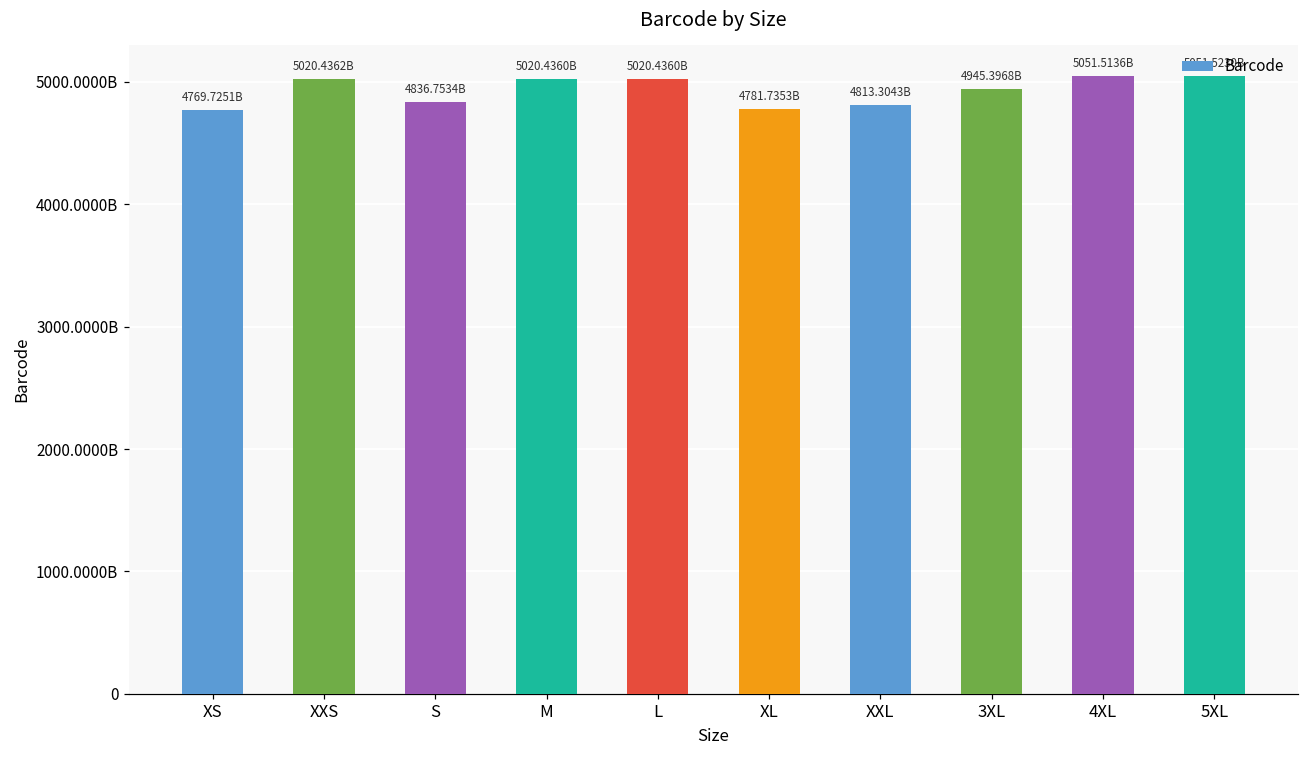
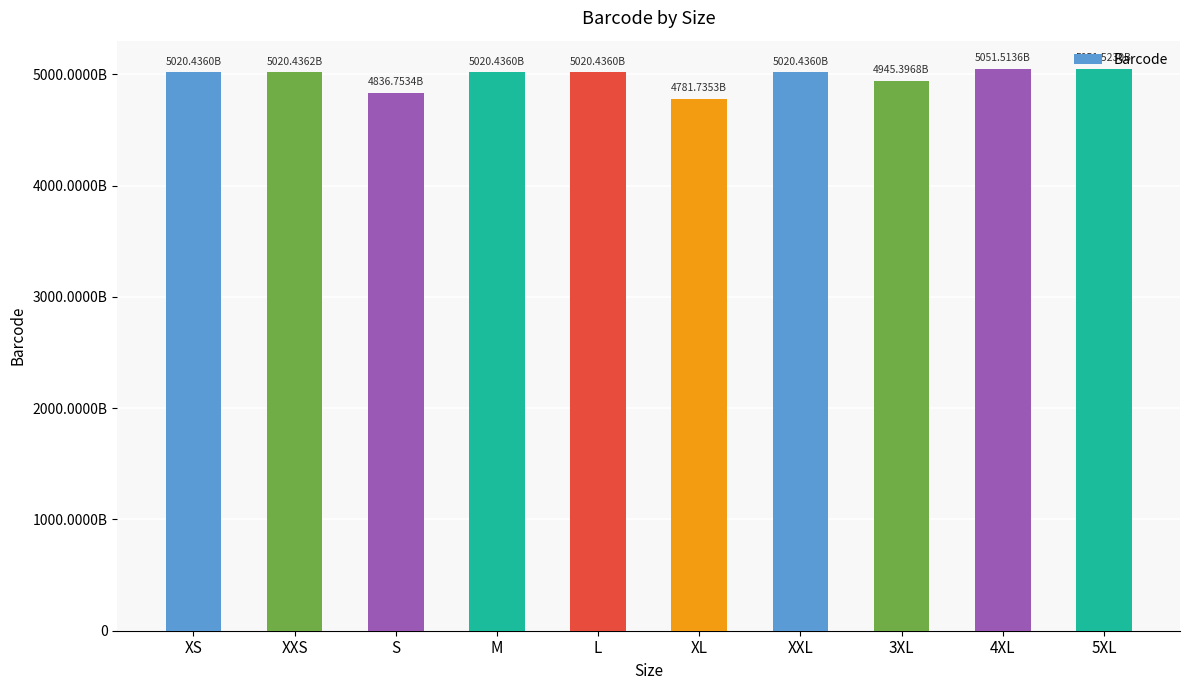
  {
-   "XS": "4769.7251B",
+   "XS": "5020.4360B",
    "XXS": "5020.4362B",
    "S": "4836.7534B",
    "M": "5020.4360B",
    "L": "5020.4360B",
    "XL": "4781.7353B",
-   "XXL": "4813.3043B",
+   "XXL": "5020.4360B",
    "3XL": "4945.3968B",
    "4XL": "5051.5136B",
    "5XL": "5051.5230B"
  }
